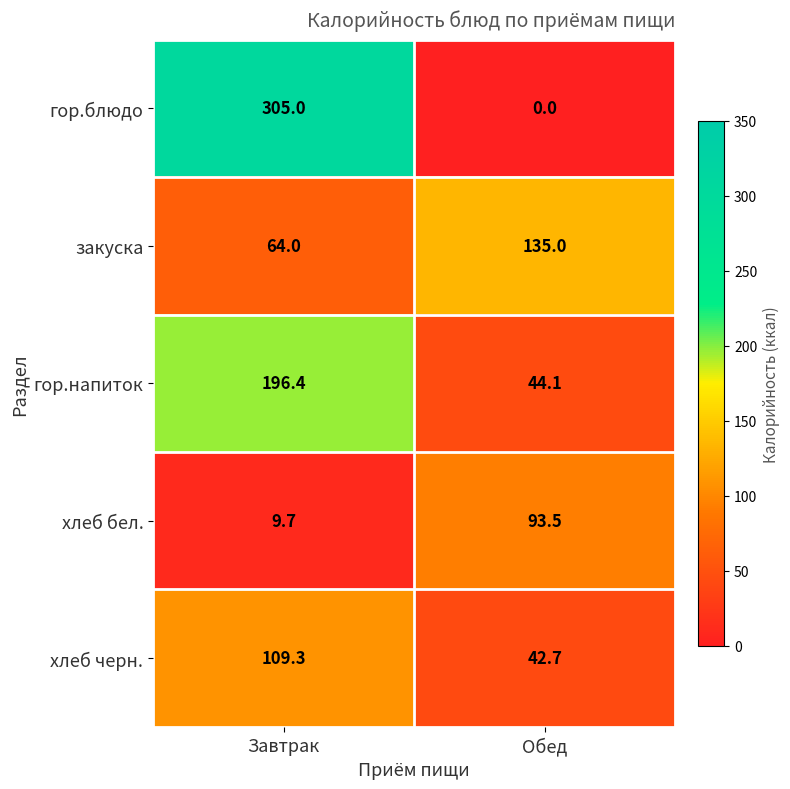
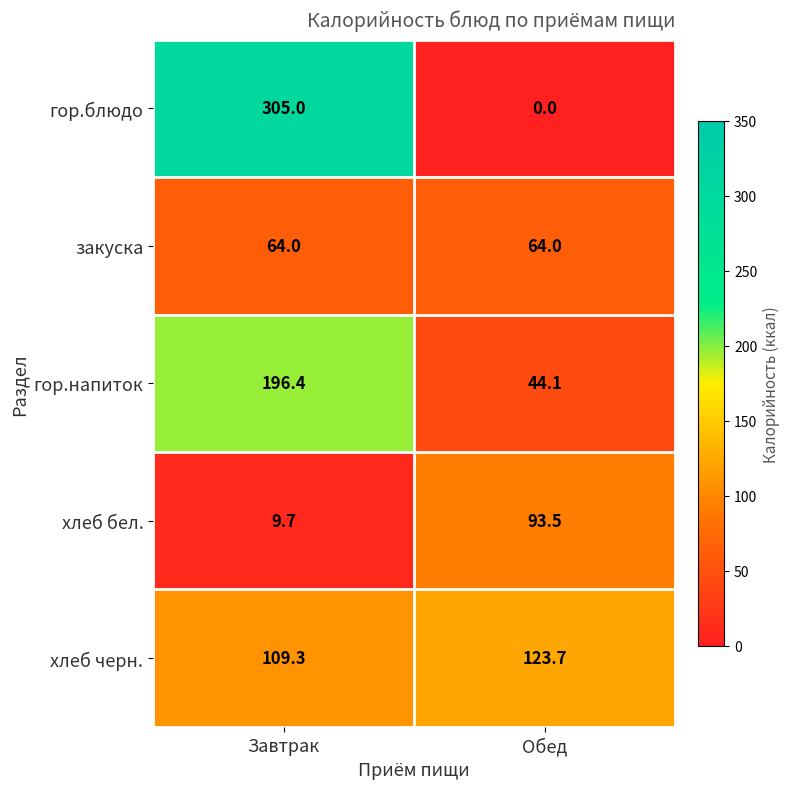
  {
    "гор.блюдо": {
      "Завтрак": 305.0,
      "Обед": 0.0
    },
    "закуска": {
      "Завтрак": 64.0,
-     "Обед": 135.0
+     "Обед": 64.0
    },
    "гор.напиток": {
      "Завтрак": 196.4,
      "Обед": 44.1
    },
    "хлеб бел.": {
      "Завтрак": 9.7,
      "Обед": 93.5
    },
    "хлеб черн.": {
      "Завтрак": 109.3,
-     "Обед": 42.7
+     "Обед": 123.7
    }
  }
